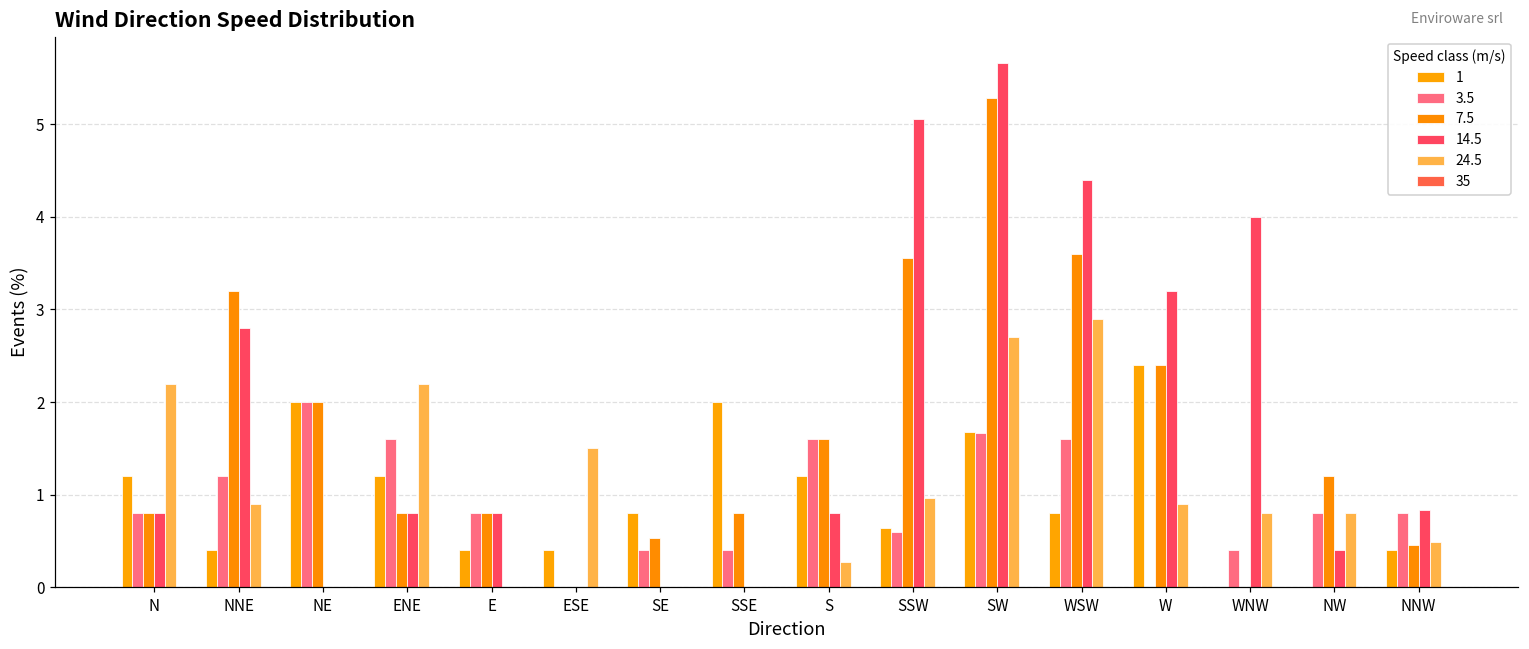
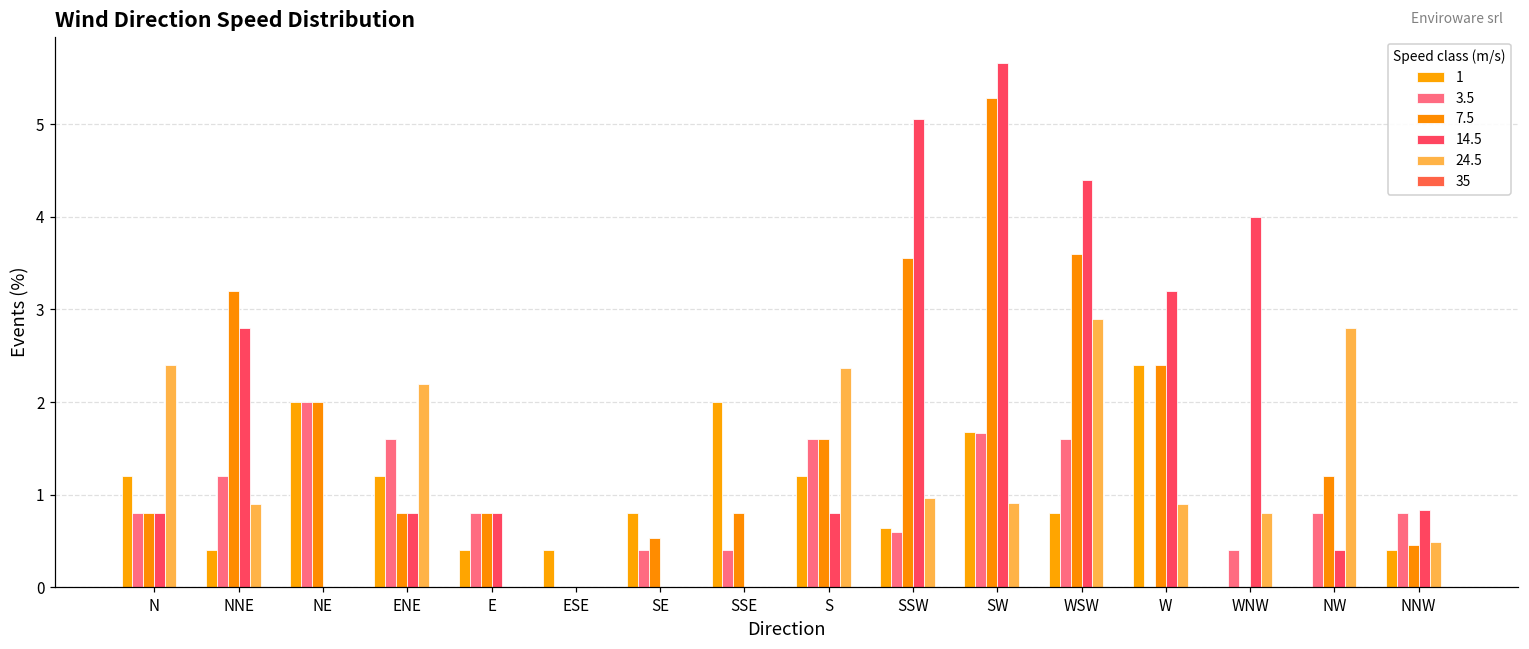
  {
    "24.5": {
-     "N": 2.2,
+     "N": 2.4,
      "NNE": 0.9,
      "NE": 0.0,
      "ENE": 2.2,
      "E": 0.0,
-     "ESE": 1.5,
+     "ESE": 0.0,
      "SE": 0.0,
      "SSE": 0.0,
-     "S": 0.3,
+     "S": 2.4,
      "SSW": 1.0,
-     "SW": 2.7,
+     "SW": 0.9,
      "WSW": 2.9,
      "W": 0.9,
      "WNW": 0.8,
-     "NW": 0.8,
+     "NW": 2.8,
      "NNW": 0.5
    }
  }
